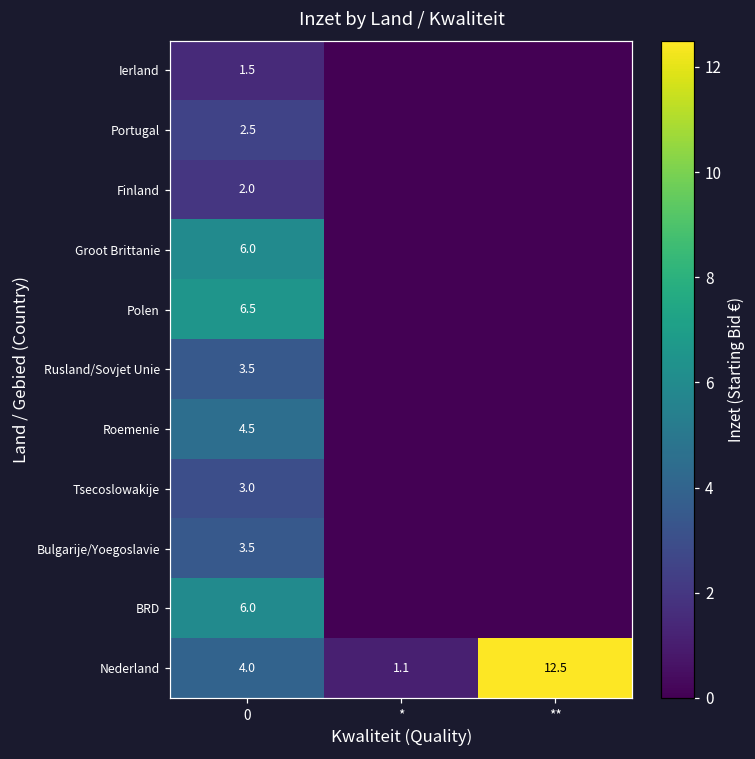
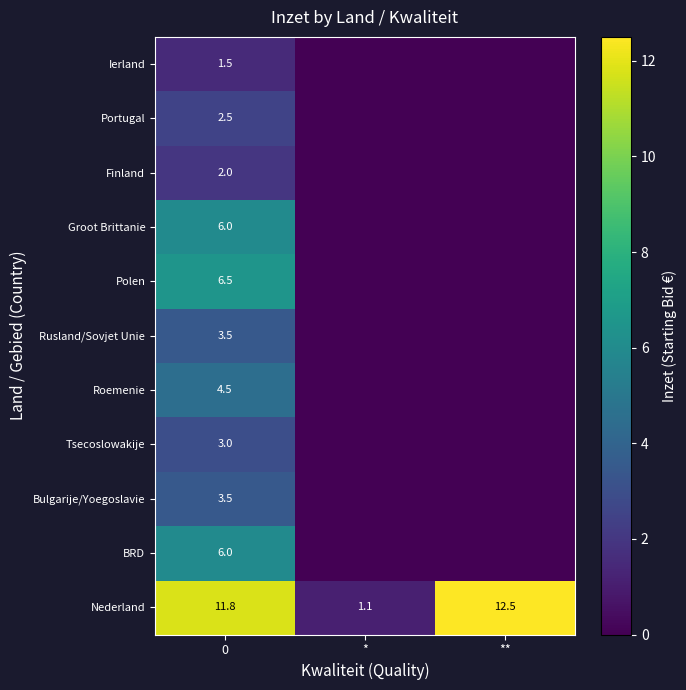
  {
    "Ierland": {
      "0": 1.5
    },
    "Portugal": {
      "0": 2.5
    },
    "Finland": {
      "0": 2.0
    },
    "Groot Brittanie": {
      "0": 6.0
    },
    "Polen": {
      "0": 6.5
    },
    "Rusland/Sovjet Unie": {
      "0": 3.5
    },
    "Roemenie": {
      "0": 4.5
    },
    "Tsecoslowakije": {
      "0": 3.0
    },
    "Bulgarije/Yoegoslavie": {
      "0": 3.5
    },
    "BRD": {
      "0": 6.0
    },
    "Nederland": {
-     "0": 4.0,
+     "0": 11.8,
      "*": 1.1,
      "**": 12.5
    }
  }
